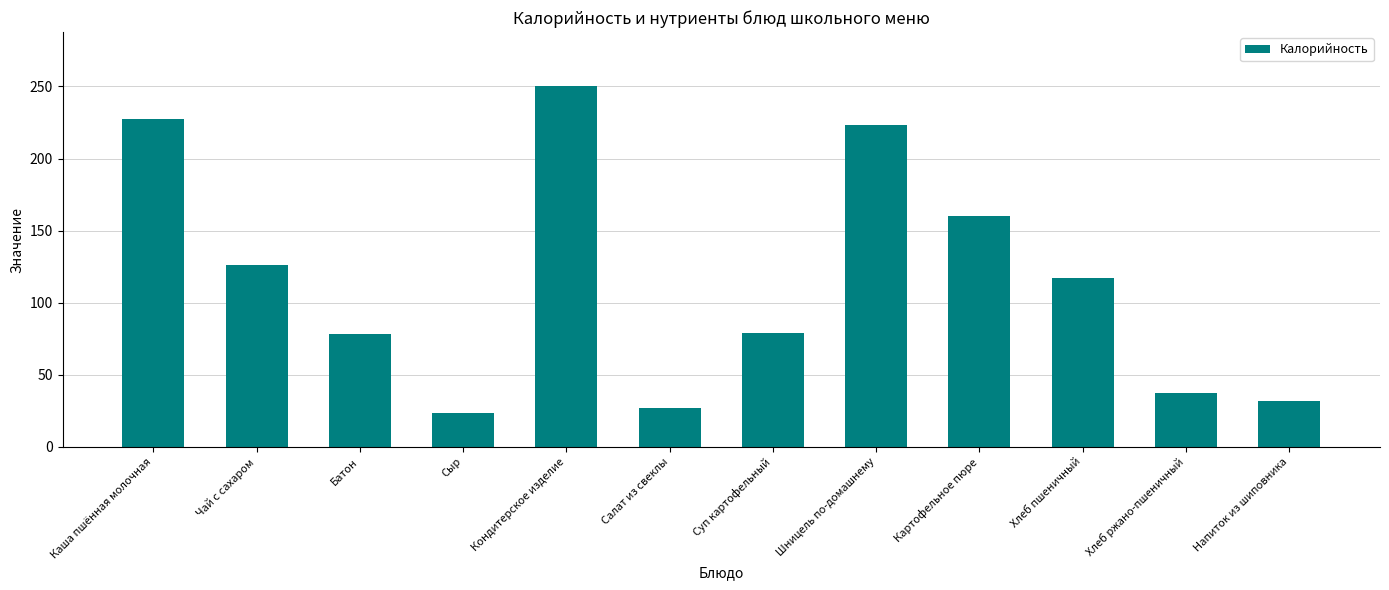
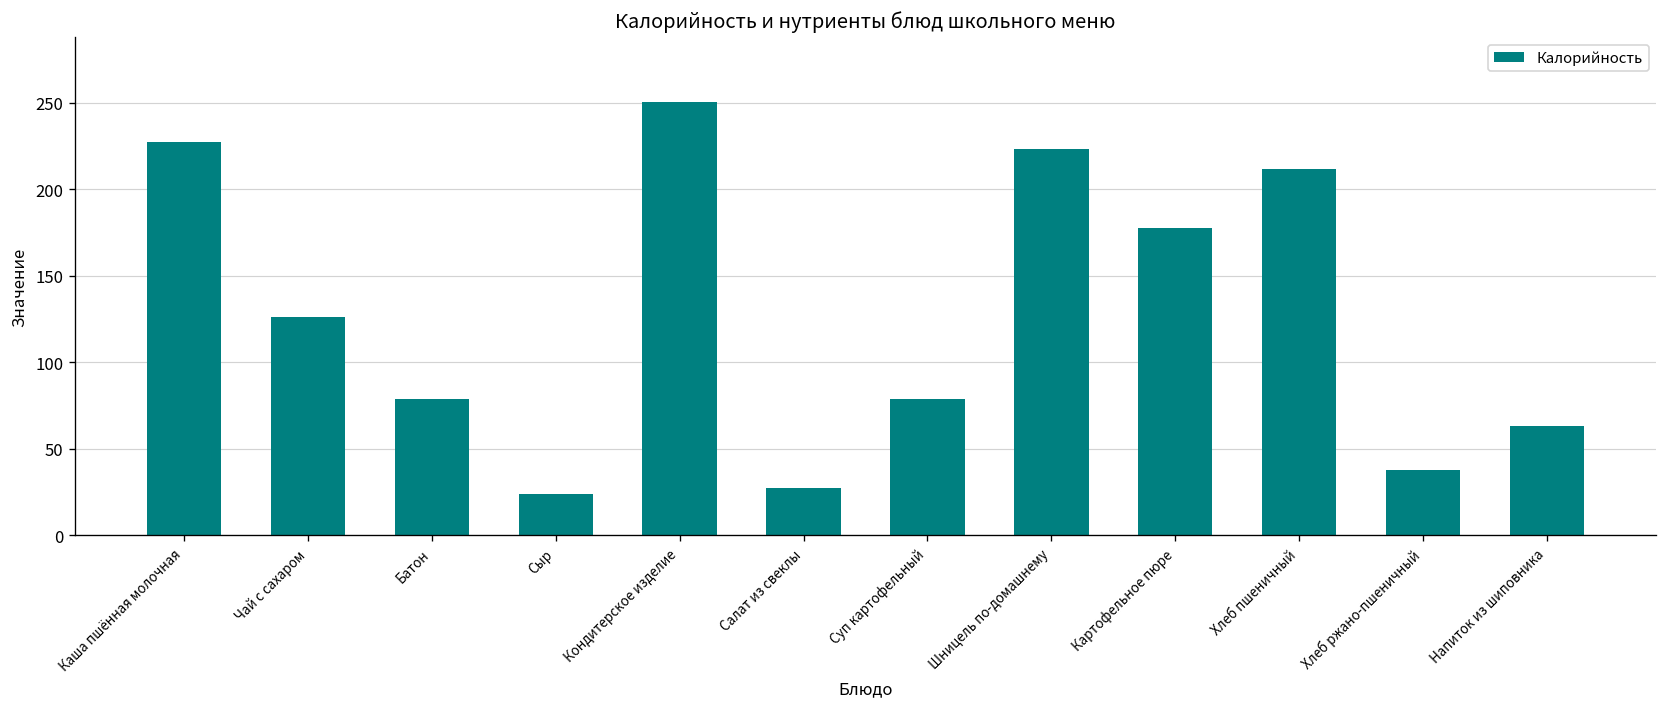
  {
    "Каша пшённая молочная": 227,
    "Чай с сахаром": 126,
    "Батон": 79,
    "Сыр": 24,
    "Кондитерское изделие": 250,
    "Салат из свеклы": 27,
    "Суп картофельный": 79,
    "Шницель по-домашнему": 223,
-   "Картофельное пюре": 160,
-   "Хлеб пшеничный": 118,
+   "Картофельное пюре": 177,
+   "Хлеб пшеничный": 212,
    "Хлеб ржано-пшеничный": 38,
-   "Напиток из шиповника": 32
+   "Напиток из шиповника": 63
  }
